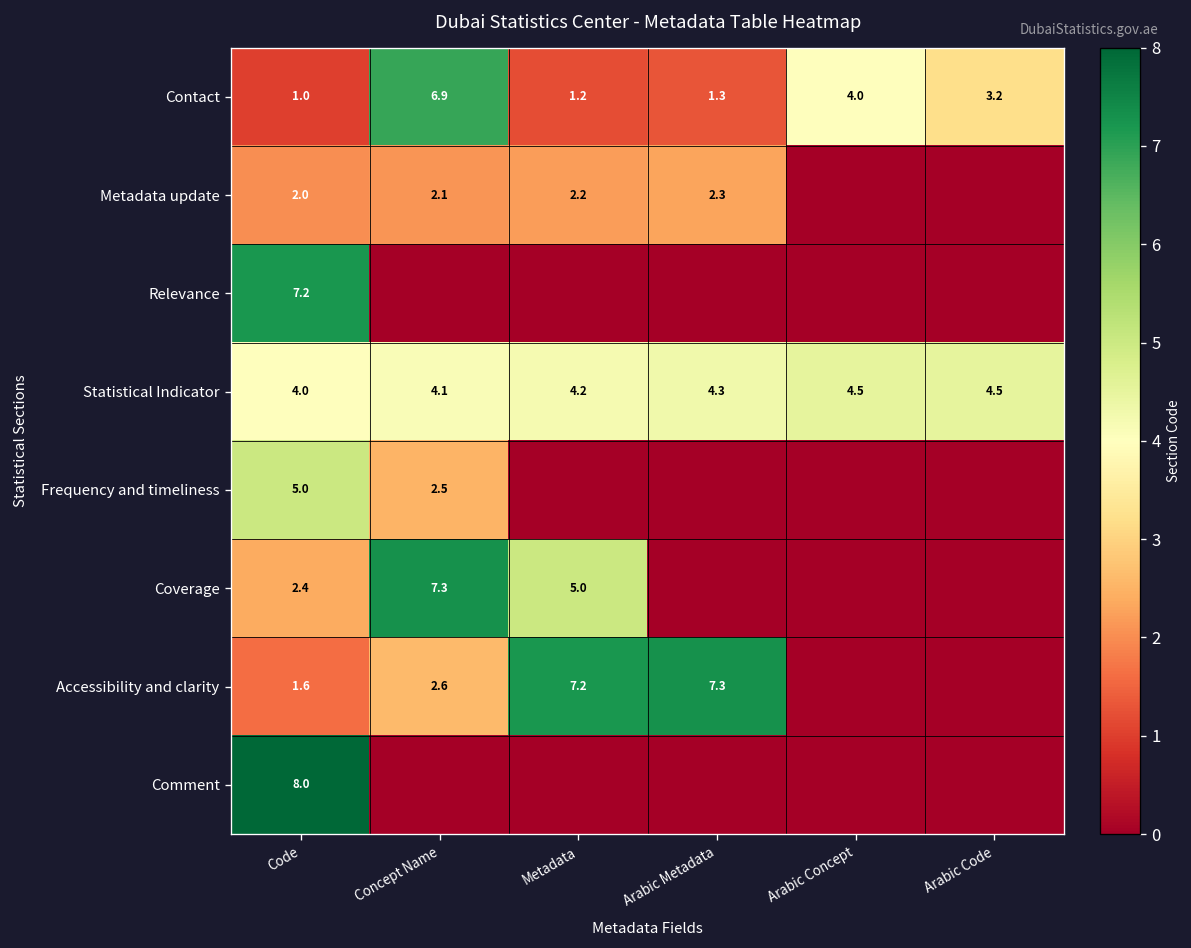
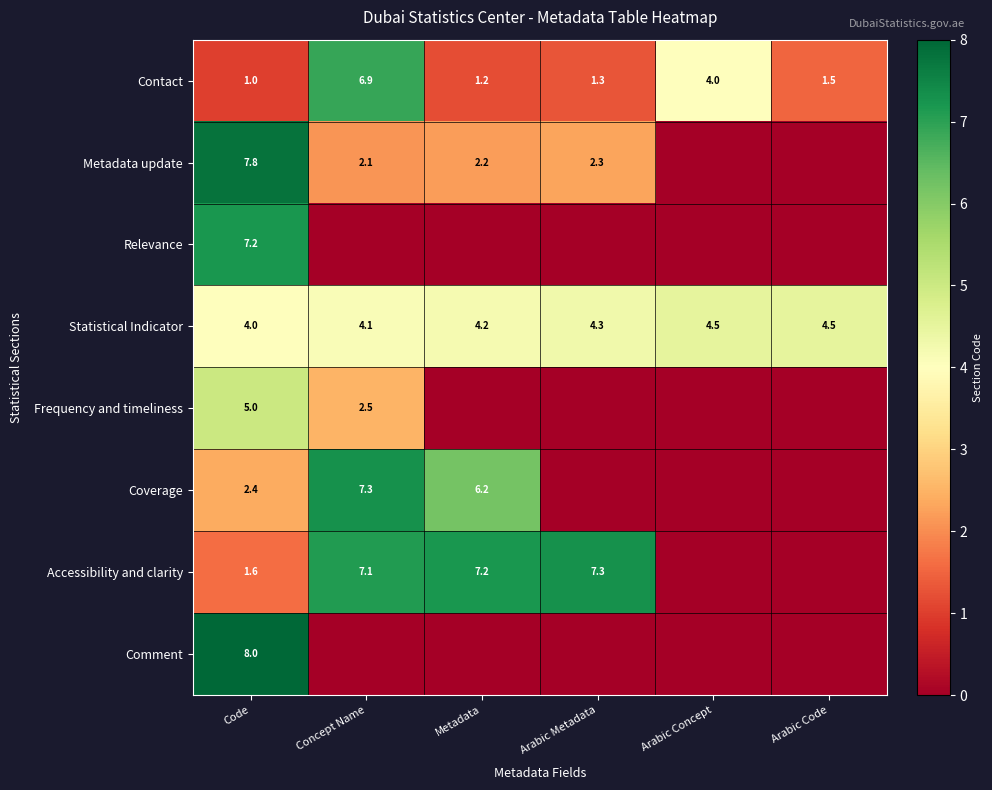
  {
    "Contact": {
      "Code": 1.0,
      "Concept Name": 6.9,
      "Metadata": 1.2,
      "Arabic Metadata": 1.3,
      "Arabic Concept": 4.0,
-     "Arabic Code": 3.2
+     "Arabic Code": 1.5
    },
    "Metadata update": {
-     "Code": 2.0,
+     "Code": 7.8,
      "Concept Name": 2.1,
      "Metadata": 2.2,
      "Arabic Metadata": 2.3
    },
    "Relevance": {
      "Code": 7.2
    },
    "Statistical Indicator": {
      "Code": 4.0,
      "Concept Name": 4.1,
      "Metadata": 4.2,
      "Arabic Metadata": 4.3,
      "Arabic Concept": 4.5,
      "Arabic Code": 4.5
    },
    "Frequency and timeliness": {
      "Code": 5.0,
      "Concept Name": 2.5
    },
    "Coverage": {
      "Code": 2.4,
      "Concept Name": 7.3,
-     "Metadata": 5.0
+     "Metadata": 6.2
    },
    "Accessibility and clarity": {
      "Code": 1.6,
-     "Concept Name": 2.6,
+     "Concept Name": 7.1,
      "Metadata": 7.2,
      "Arabic Metadata": 7.3
    },
    "Comment": {
      "Code": 8.0
    }
  }
